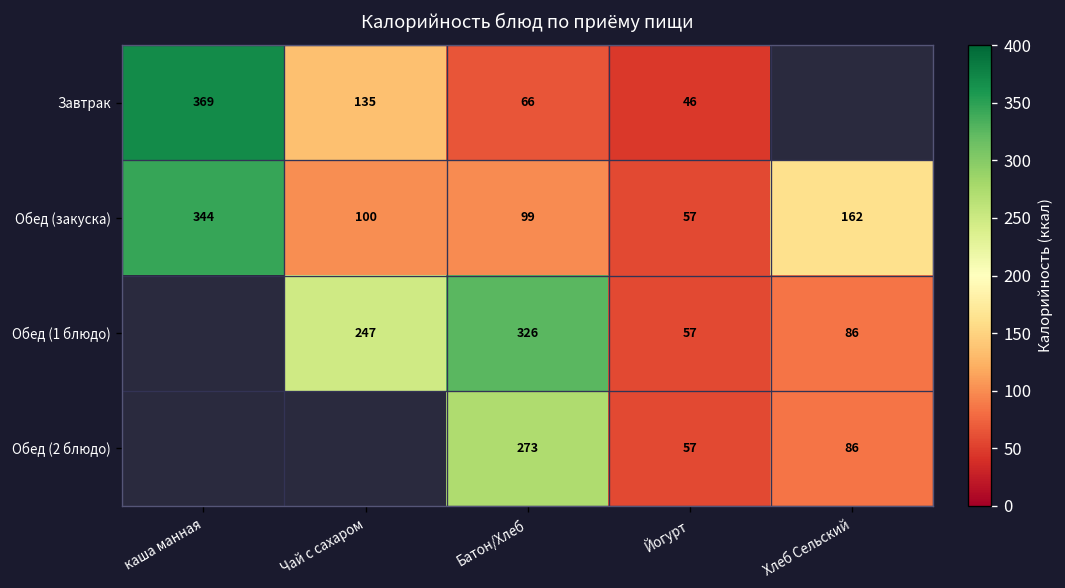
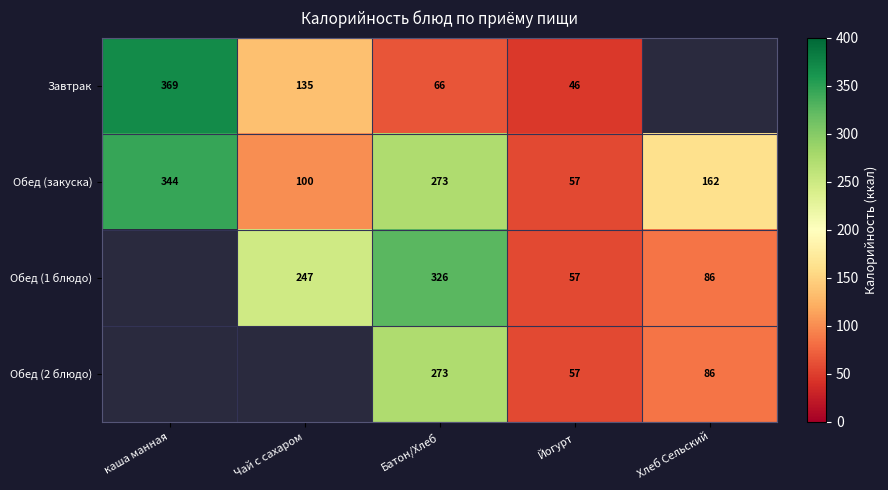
  {
    "Завтрак": {
      "каша манная": 369,
      "Чай с сахаром": 135,
      "Батон/Хлеб": 66,
      "Йогурт": 46
    },
    "Обед (закуска)": {
      "каша манная": 344,
      "Чай с сахаром": 100,
-     "Батон/Хлеб": 99,
+     "Батон/Хлеб": 273,
      "Йогурт": 57,
      "Хлеб Сельский": 162
    },
    "Обед (1 блюдо)": {
      "Чай с сахаром": 247,
      "Батон/Хлеб": 326,
      "Йогурт": 57,
      "Хлеб Сельский": 86
    },
    "Обед (2 блюдо)": {
      "Батон/Хлеб": 273,
      "Йогурт": 57,
      "Хлеб Сельский": 86
    }
  }
